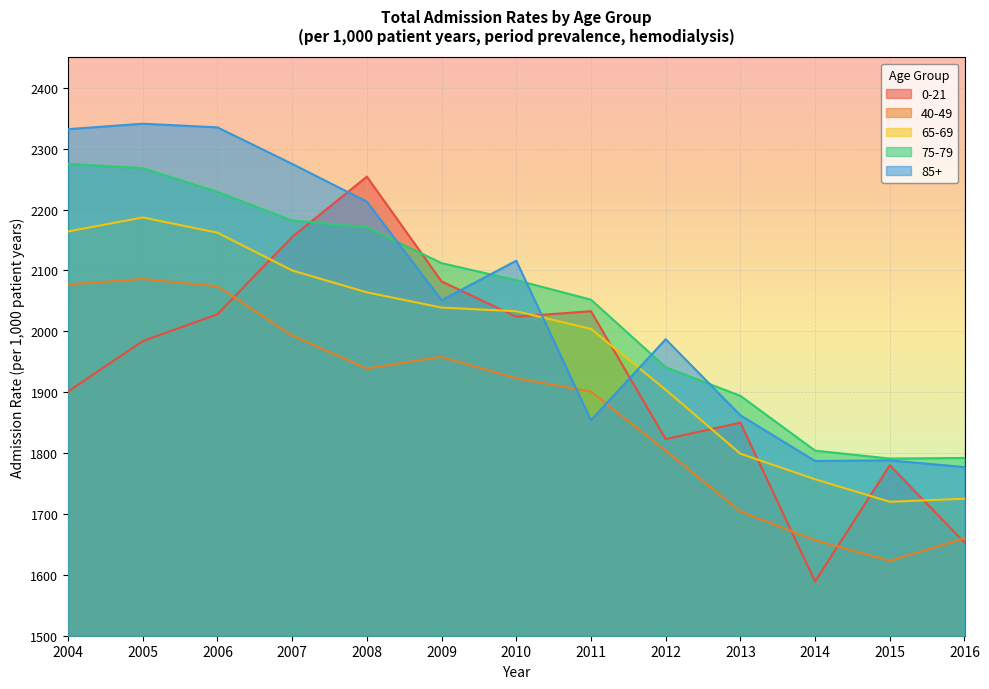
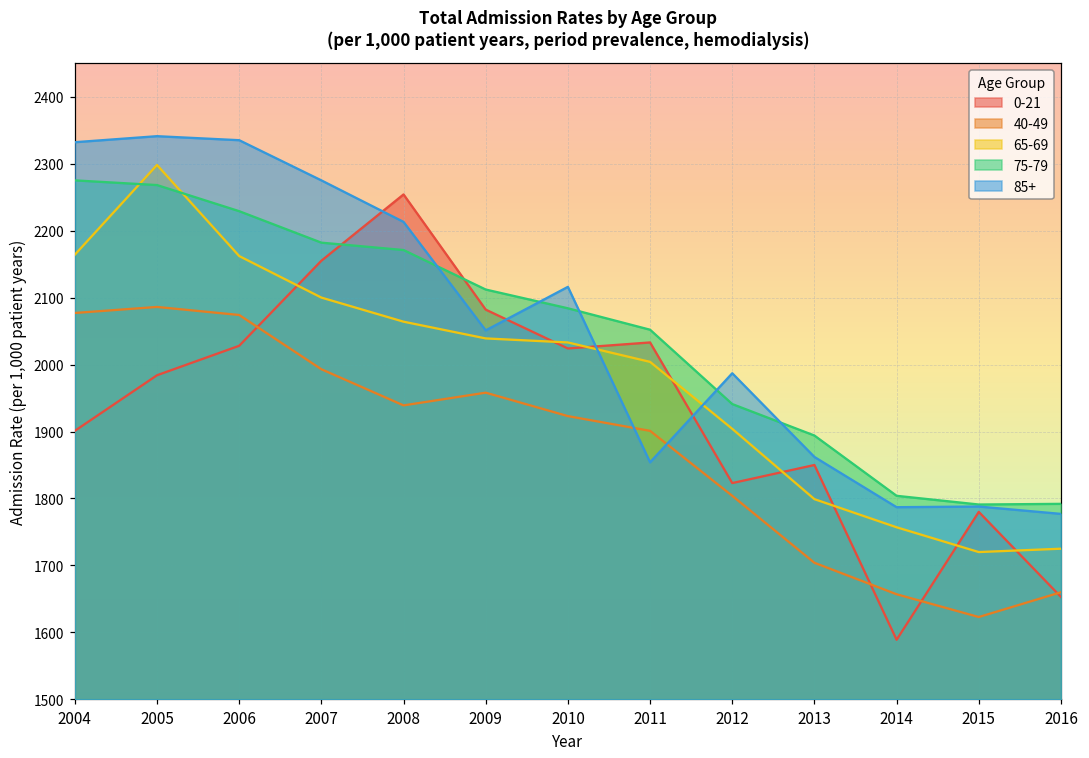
  {
    "65-69": {
      "2004": 2160,
-     "2005": 2190,
+     "2005": 2300,
      "2006": 2160,
      "2007": 2100,
      "2008": 2060,
      "2009": 2040,
      "2010": 2030,
      "2011": 2000,
      "2012": 1900,
      "2013": 1800,
      "2014": 1760,
      "2015": 1720,
      "2016": 1730
    },
    "75-79": {
      "2004": 2280,
      "2005": 2270,
      "2006": 2230,
      "2007": 2180,
      "2008": 2170,
      "2009": 2110,
      "2010": 2080,
      "2011": 2050,
      "2012": 1940,
      "2013": 1890,
      "2014": 1800,
      "2016": 1790
    },
    "85+": {
      "2004": 2330,
      "2005": 2340,
      "2006": 2340,
      "2007": 2280,
      "2008": 2210,
      "2009": 2050,
      "2010": 2120,
      "2011": 1850,
      "2012": 1990,
      "2013": 1860,
      "2014": 1790,
      "2016": 1780
    }
  }
